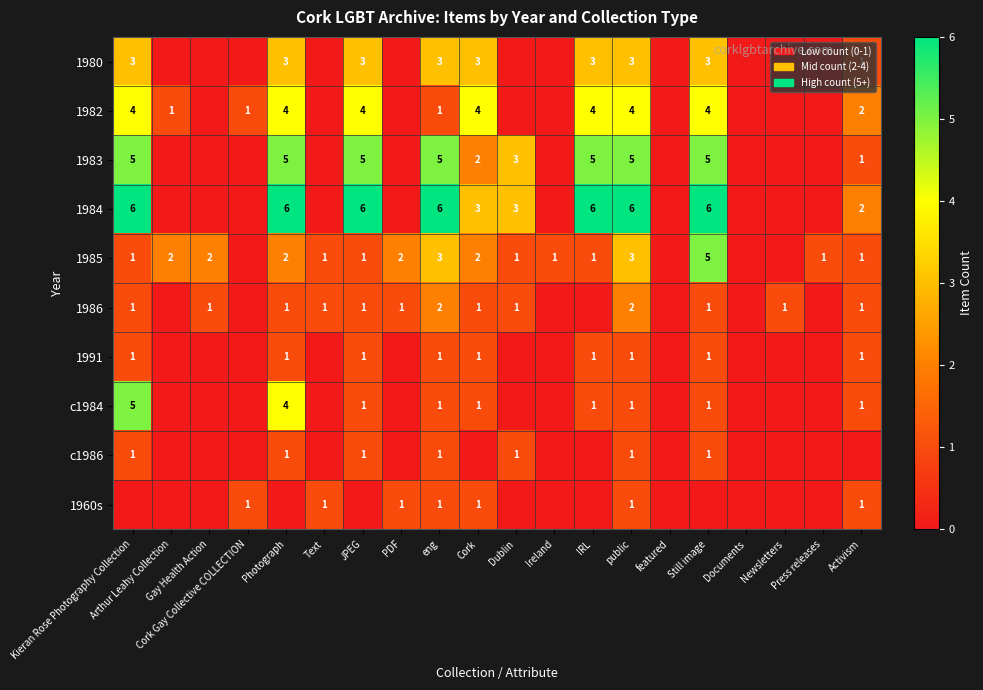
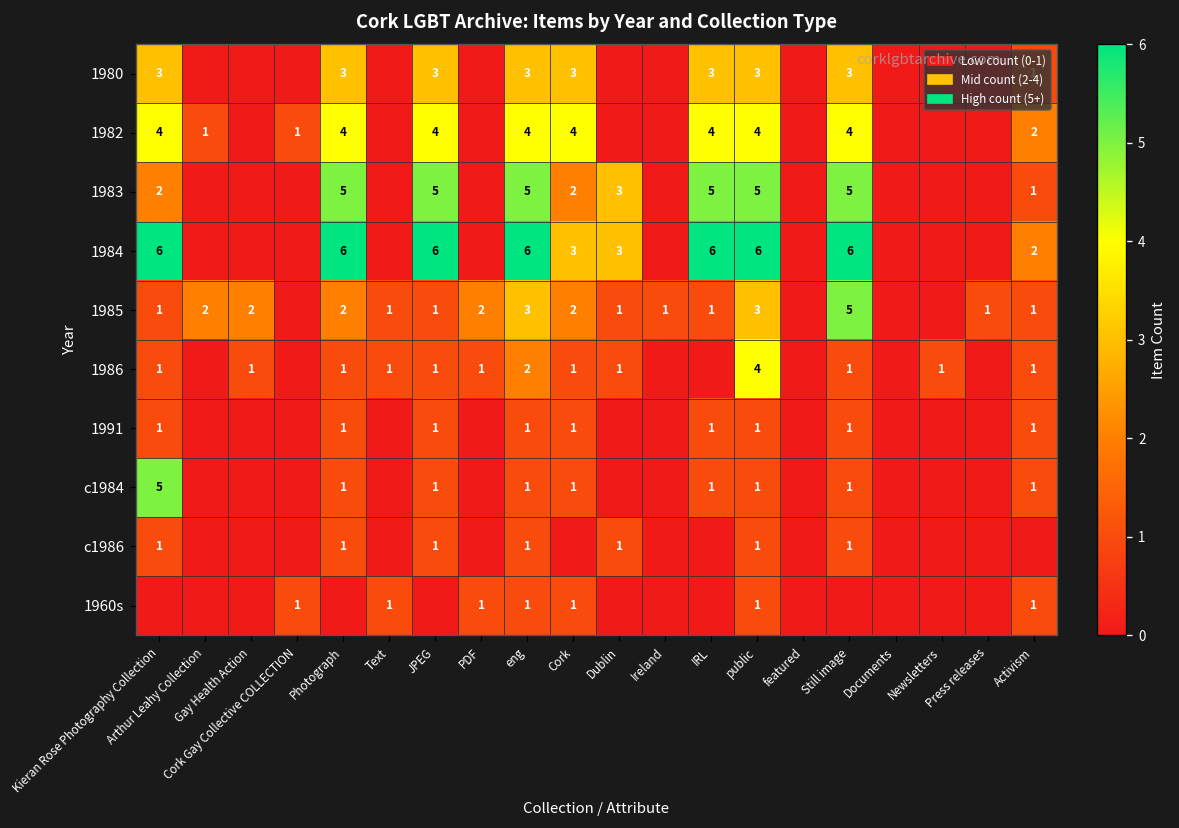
  {
    "1980": {
      "Kieran Rose Photography Collection": 3,
      "Photograph": 3,
      "JPEG": 3,
      "eng": 3,
      "Cork": 3,
      "IRL": 3,
      "public": 3,
      "Still image": 3
    },
    "1982": {
      "Kieran Rose Photography Collection": 4,
      "Arthur Leahy Collection": 1,
      "Cork Gay Collective COLLECTION": 1,
      "Photograph": 4,
      "JPEG": 4,
-     "eng": 1,
+     "eng": 4,
      "Cork": 4,
      "IRL": 4,
      "public": 4,
      "Still image": 4,
      "Activism": 2
    },
    "1983": {
-     "Kieran Rose Photography Collection": 5,
+     "Kieran Rose Photography Collection": 2,
      "Photograph": 5,
      "JPEG": 5,
      "eng": 5,
      "Cork": 2,
      "Dublin": 3,
      "IRL": 5,
      "public": 5,
      "Still image": 5,
      "Activism": 1
    },
    "1984": {
      "Kieran Rose Photography Collection": 6,
      "Photograph": 6,
      "JPEG": 6,
      "eng": 6,
      "Cork": 3,
      "Dublin": 3,
      "IRL": 6,
      "public": 6,
      "Still image": 6,
      "Activism": 2
    },
    "1985": {
      "Kieran Rose Photography Collection": 1,
      "Arthur Leahy Collection": 2,
      "Gay Health Action": 2,
      "Photograph": 2,
      "Text": 1,
      "JPEG": 1,
      "PDF": 2,
      "eng": 3,
      "Cork": 2,
      "Dublin": 1,
      "Ireland": 1,
      "IRL": 1,
      "public": 3,
      "Still image": 5,
      "Press releases": 1,
      "Activism": 1
    },
    "1986": {
      "Kieran Rose Photography Collection": 1,
      "Gay Health Action": 1,
      "Photograph": 1,
      "Text": 1,
      "JPEG": 1,
      "PDF": 1,
      "eng": 2,
      "Cork": 1,
      "Dublin": 1,
-     "public": 2,
+     "public": 4,
      "Still image": 1,
      "Newsletters": 1,
      "Activism": 1
    },
    "1991": {
      "Kieran Rose Photography Collection": 1,
      "Photograph": 1,
      "JPEG": 1,
      "eng": 1,
      "Cork": 1,
      "IRL": 1,
      "public": 1,
      "Still image": 1,
      "Activism": 1
    },
    "c1984": {
      "Kieran Rose Photography Collection": 5,
-     "Photograph": 4,
+     "Photograph": 1,
      "JPEG": 1,
      "eng": 1,
      "Cork": 1,
      "IRL": 1,
      "public": 1,
      "Still image": 1,
      "Activism": 1
    },
    "c1986": {
      "Kieran Rose Photography Collection": 1,
      "Photograph": 1,
      "JPEG": 1,
      "eng": 1,
      "Dublin": 1,
      "public": 1,
      "Still image": 1
    },
    "1960s": {
      "Cork Gay Collective COLLECTION": 1,
      "Text": 1,
      "PDF": 1,
      "eng": 1,
      "Cork": 1,
      "public": 1,
      "Activism": 1
    }
  }
